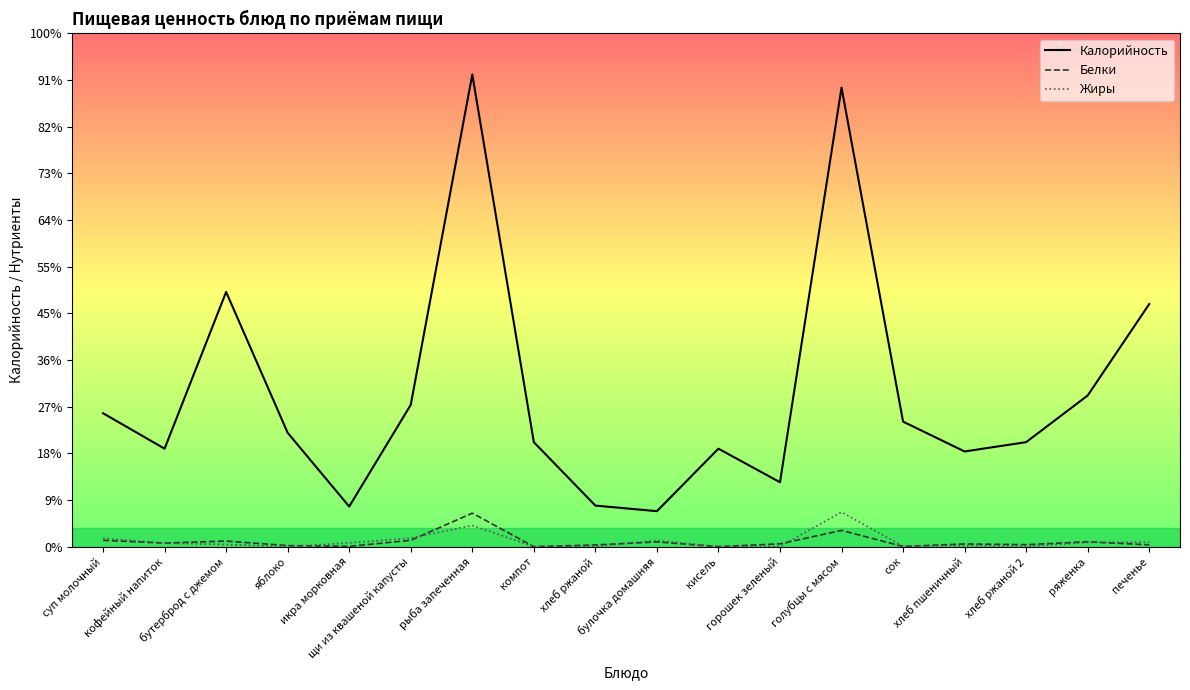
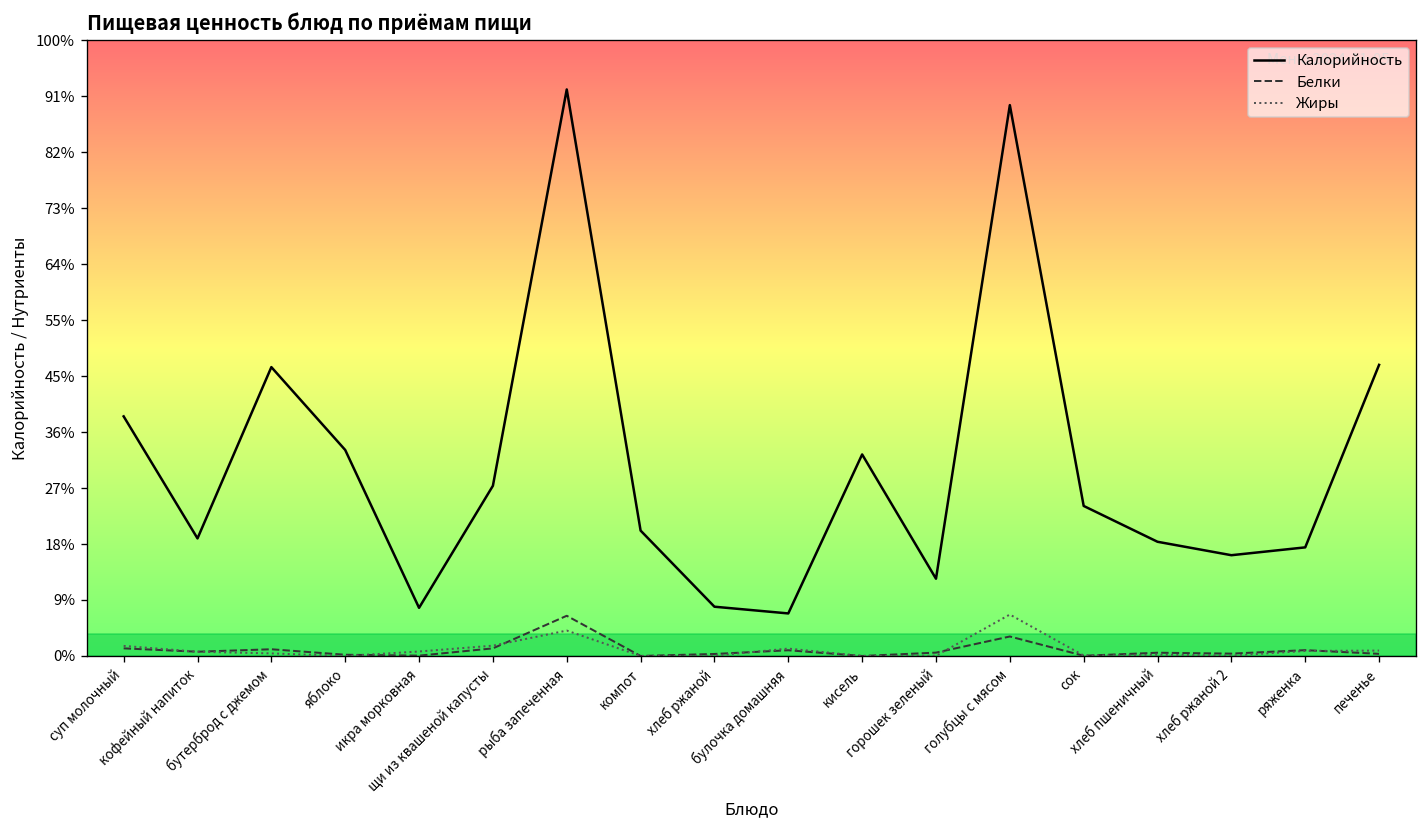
  {
    "Калорийность": {
-     "суп молочный": "26%",
+     "суп молочный": "39%",
      "кофейный напиток": "19%",
-     "бутерброд с джемом": "50%",
-     "яблоко": "22%",
+     "бутерброд с джемом": "47%",
+     "яблоко": "33%",
      "икра морковная": "8%",
      "щи из квашеной капусты": "28%",
      "рыба запеченная": "92%",
      "компот": "20%",
      "хлеб ржаной": "8%",
      "булочка домашняя": "7%",
-     "кисель": "19%",
+     "кисель": "33%",
      "горошек зеленый": "13%",
      "голубцы с мясом": "89%",
      "сок": "24%",
      "хлеб пшеничный": "19%",
-     "хлеб ржаной 2": "20%",
-     "ряженка": "29%",
+     "хлеб ржаной 2": "16%",
+     "ряженка": "18%",
      "печенье": "47%"
    }
  }
